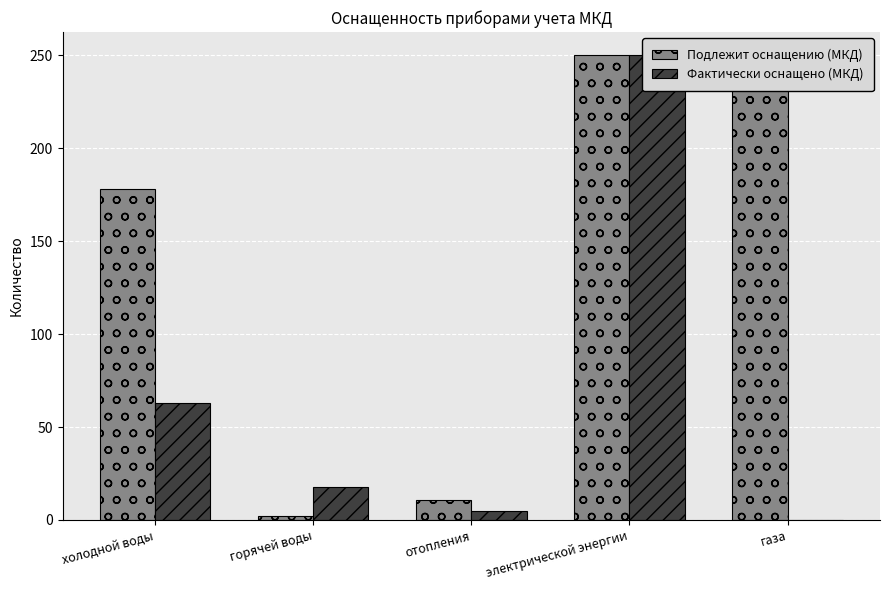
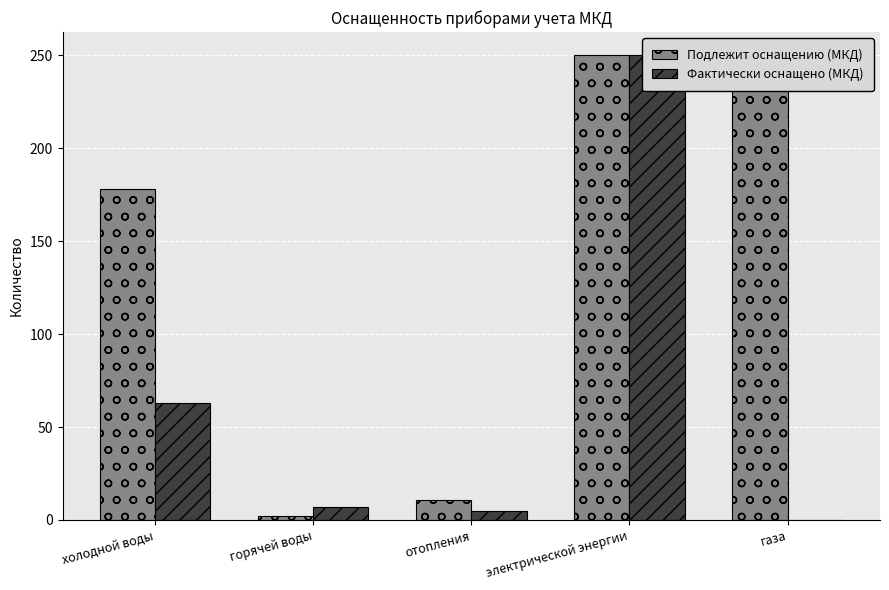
  {
    "Подлежит оснащению (МКД)": {
      "холодной воды": 178,
      "горячей воды": 2,
      "отопления": 11,
      "электрической энергии": 250
    },
    "Фактически оснащено (МКД)": {
      "холодной воды": 63,
-     "горячей воды": 18,
+     "горячей воды": 7,
      "отопления": 5,
      "газа": 0
    }
  }
